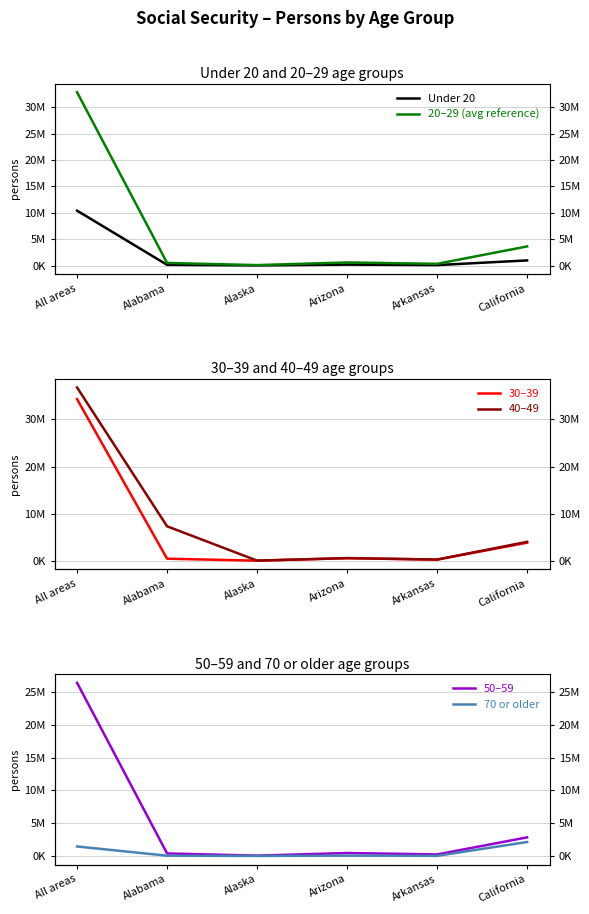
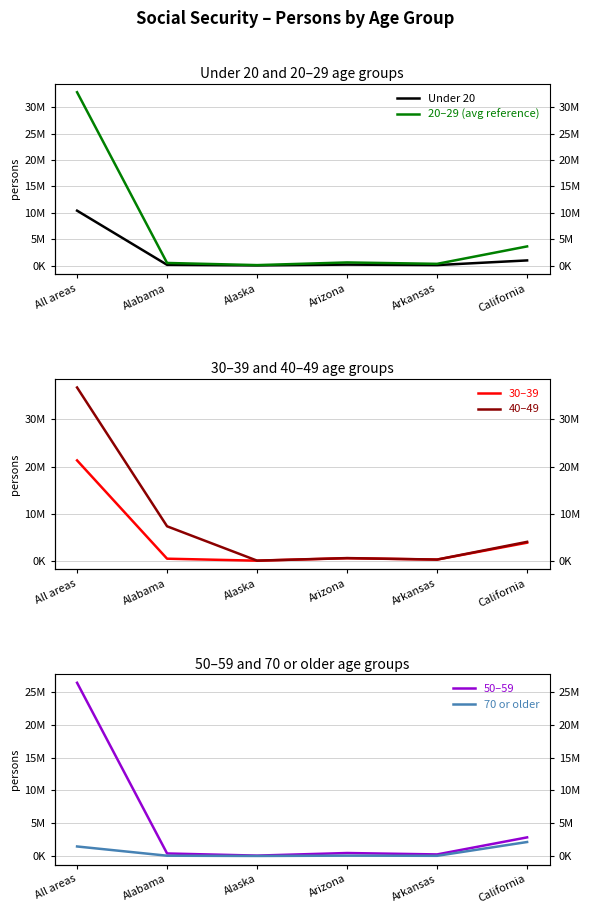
  {
    "Under 20 and 20–29 age groups": {
      "Under 20": {
        "All areas": 10000000,
        "California": 1000000
      },
      "20–29 (avg reference)": {
        "All areas": 33000000,
        "California": 4000000
      }
    },
    "30–39 and 40–49 age groups": {
      "30–39": {
-       "All areas": 34000000,
+       "All areas": 21000000,
        "Alabama": 1000000
      },
      "40–49": {
        "All areas": 37000000,
        "Alabama": 7000000
      }
    },
    "50–59 and 70 or older age groups": {
      "50–59": {
        "All areas": 26000000,
        "Arizona": 0,
        "California": 3000000
      },
      "70 or older": {
        "All areas": 1000000,
        "Arizona": 0,
        "California": 2000000
      }
    }
  }
